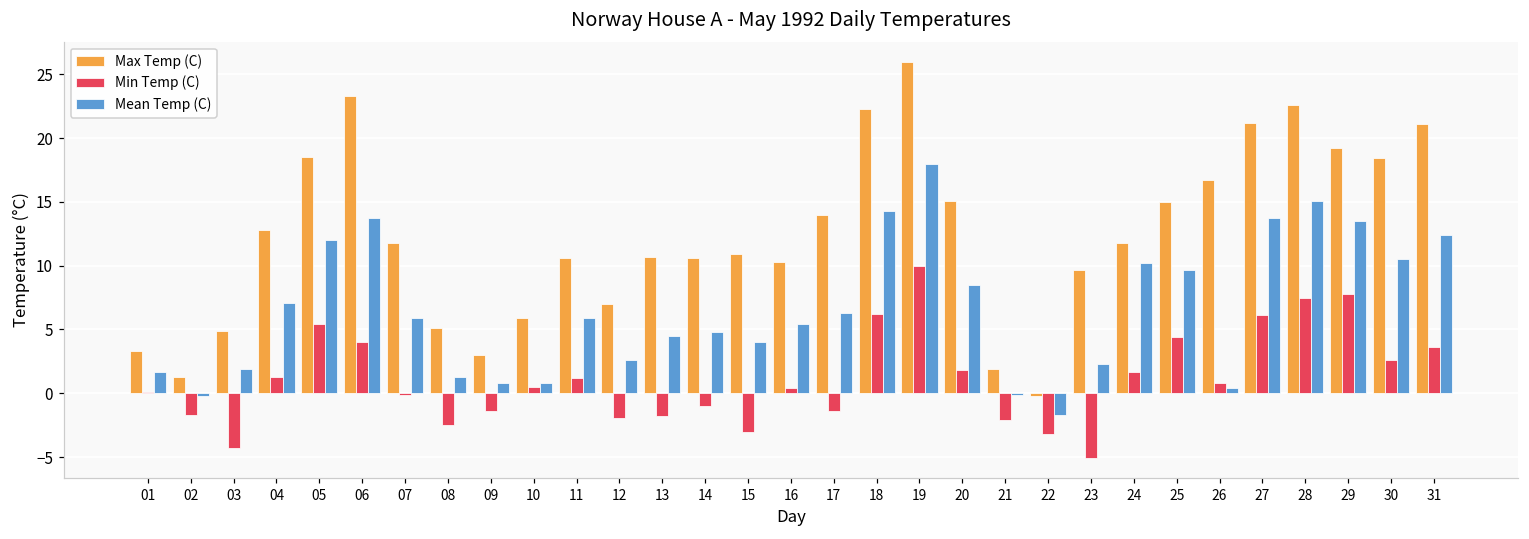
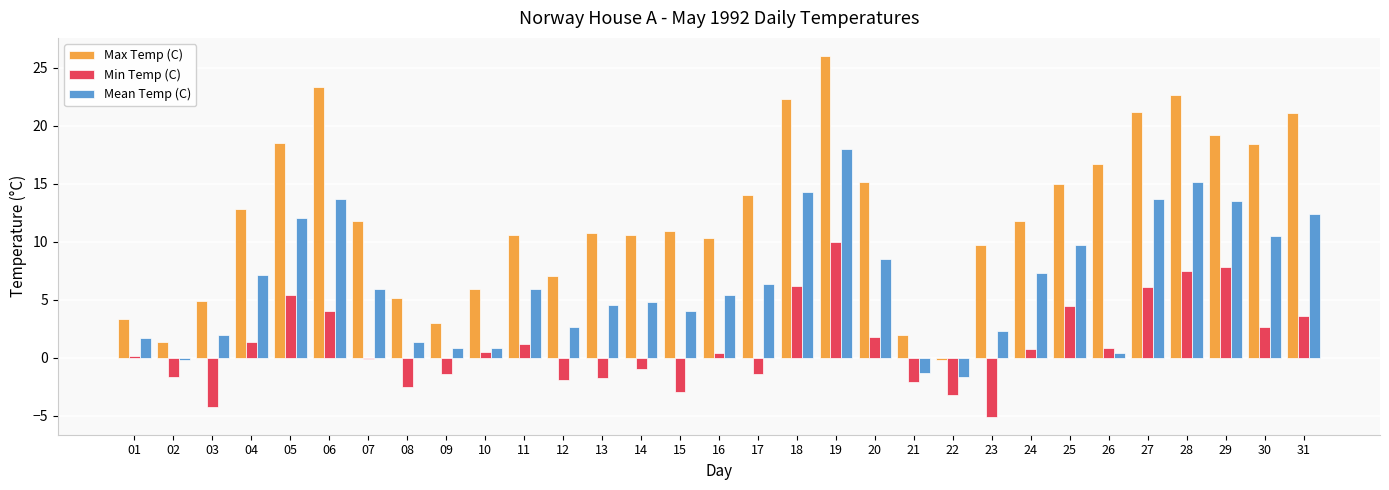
  {
    "Max Temp (C)": {
      "01": 3.3,
      "02": 1.3,
      "03": 4.9,
      "04": 12.8,
      "05": 18.5,
      "06": 23.3,
      "07": 11.8,
      "08": 5.1,
      "09": 3.0,
      "10": 5.9,
      "11": 10.6,
      "12": 7.0,
      "13": 10.7,
      "14": 10.6,
      "15": 10.9,
      "16": 10.3,
      "17": 14.0,
      "18": 22.3,
      "19": 26.0,
      "20": 15.1,
      "21": 1.9,
      "23": 9.7,
      "24": 11.8,
      "25": 15.0,
      "26": 16.7,
      "27": 21.2,
      "28": 22.6,
      "29": 19.2,
      "30": 18.4,
      "31": 21.1
    },
    "Min Temp (C)": {
      "02": -1.7,
      "03": -4.3,
      "04": 1.3,
      "05": 5.4,
      "06": 4.0,
      "08": -2.5,
      "09": -1.4,
      "10": 0.5,
      "11": 1.2,
      "12": -1.9,
      "13": -1.8,
      "14": -1.0,
      "15": -3.0,
      "16": 0.4,
      "17": -1.4,
      "18": 6.2,
      "19": 10.0,
      "20": 1.8,
      "21": -2.1,
      "22": -3.2,
      "23": -5.1,
-     "24": 1.7,
+     "24": 0.7,
      "25": 4.4,
      "26": 0.8,
      "27": 6.1,
      "28": 7.5,
      "29": 7.8,
      "30": 2.6,
      "31": 3.6
    },
    "Mean Temp (C)": {
      "01": 1.7,
      "03": 1.9,
      "04": 7.1,
      "05": 12.0,
      "06": 13.7,
      "07": 5.9,
      "08": 1.3,
      "09": 0.8,
      "10": 0.8,
      "11": 5.9,
      "12": 2.6,
      "13": 4.5,
      "14": 4.8,
      "15": 4.0,
      "16": 5.4,
      "17": 6.3,
      "18": 14.3,
      "19": 18.0,
      "20": 8.5,
-     "21": -0.1,
+     "21": -1.3,
      "22": -1.7,
      "23": 2.3,
-     "24": 10.2,
+     "24": 7.3,
      "25": 9.7,
      "26": 0.4,
      "27": 13.7,
      "28": 15.1,
      "29": 13.5,
      "30": 10.5,
      "31": 12.4
    }
  }
